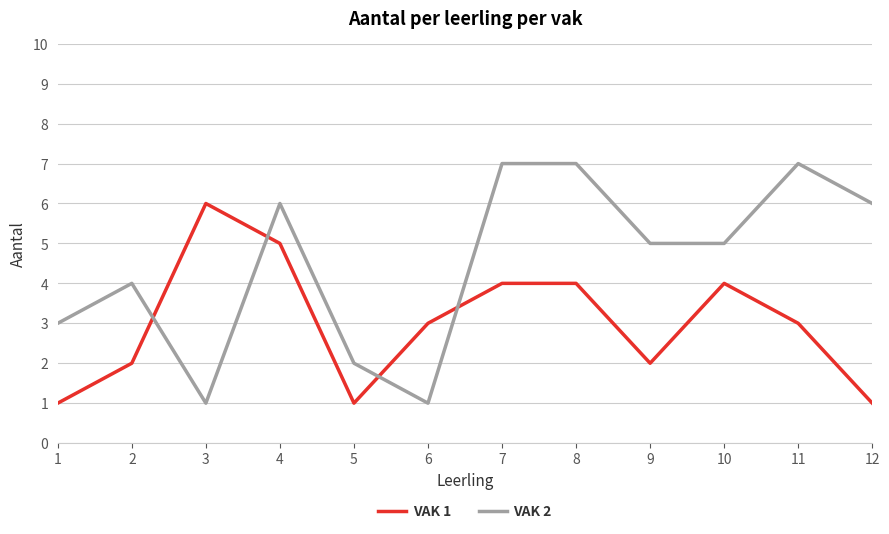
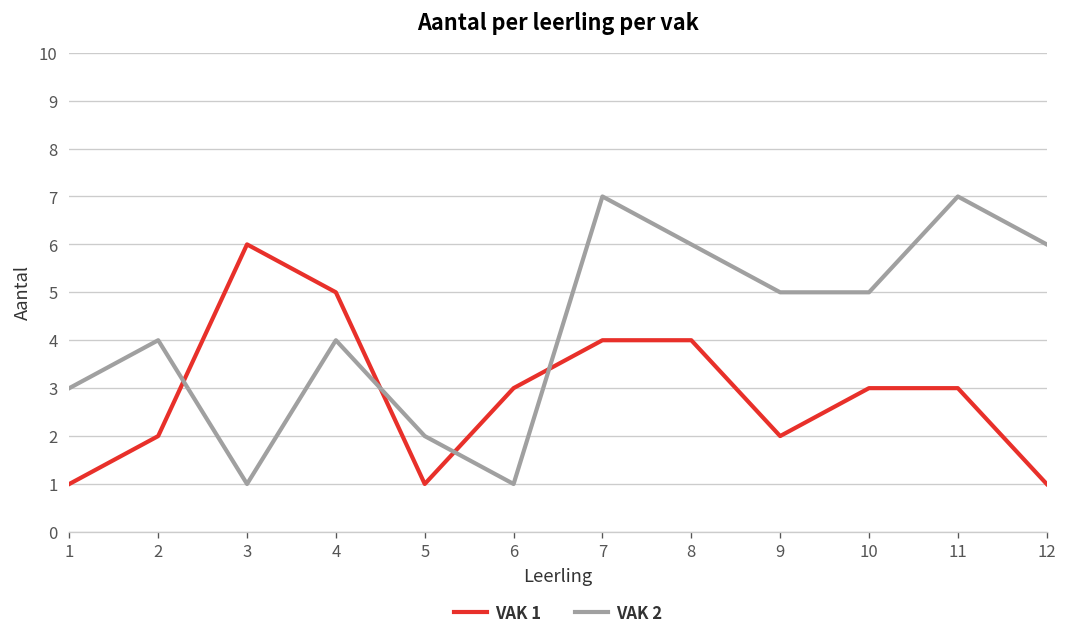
  {
    "VAK 1": {
      "1": 1,
      "2": 2,
      "3": 6,
      "4": 5,
      "5": 1,
      "6": 3,
      "7": 4,
      "8": 4,
      "9": 2,
-     "10": 4,
+     "10": 3,
      "11": 3,
      "12": 1
    },
    "VAK 2": {
      "1": 3,
      "2": 4,
      "3": 1,
-     "4": 6,
+     "4": 4,
      "5": 2,
      "6": 1,
      "7": 7,
-     "8": 7,
+     "8": 6,
      "9": 5,
      "10": 5,
      "11": 7,
      "12": 6
    }
  }
